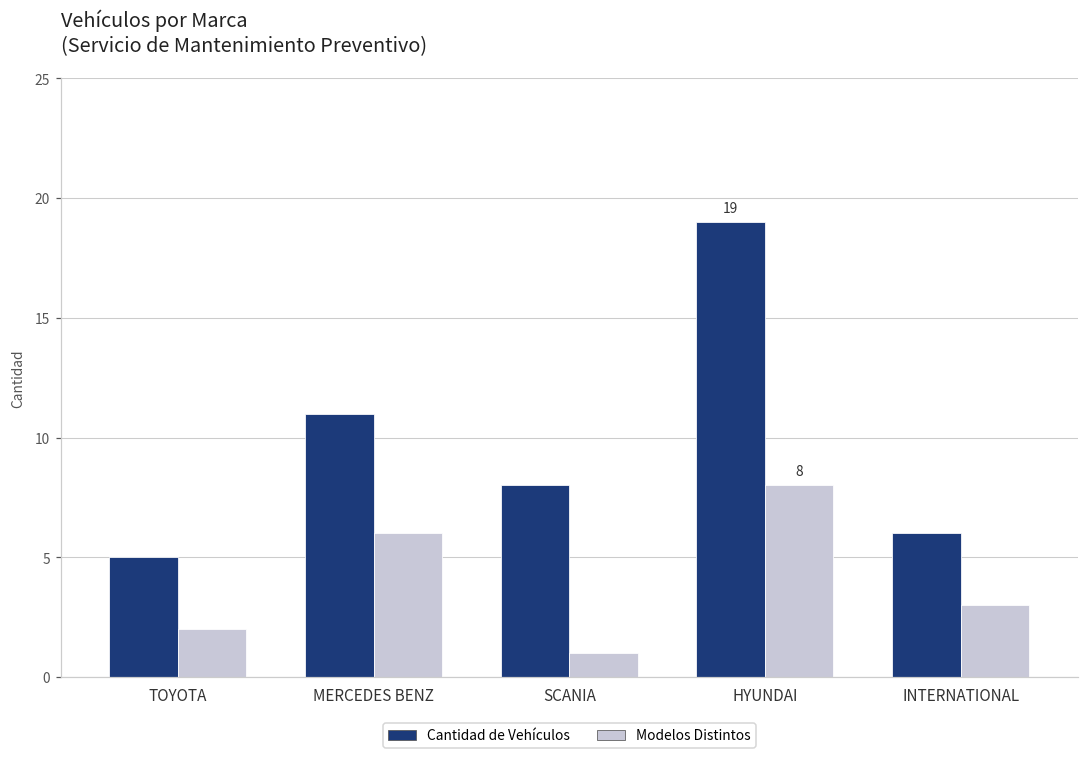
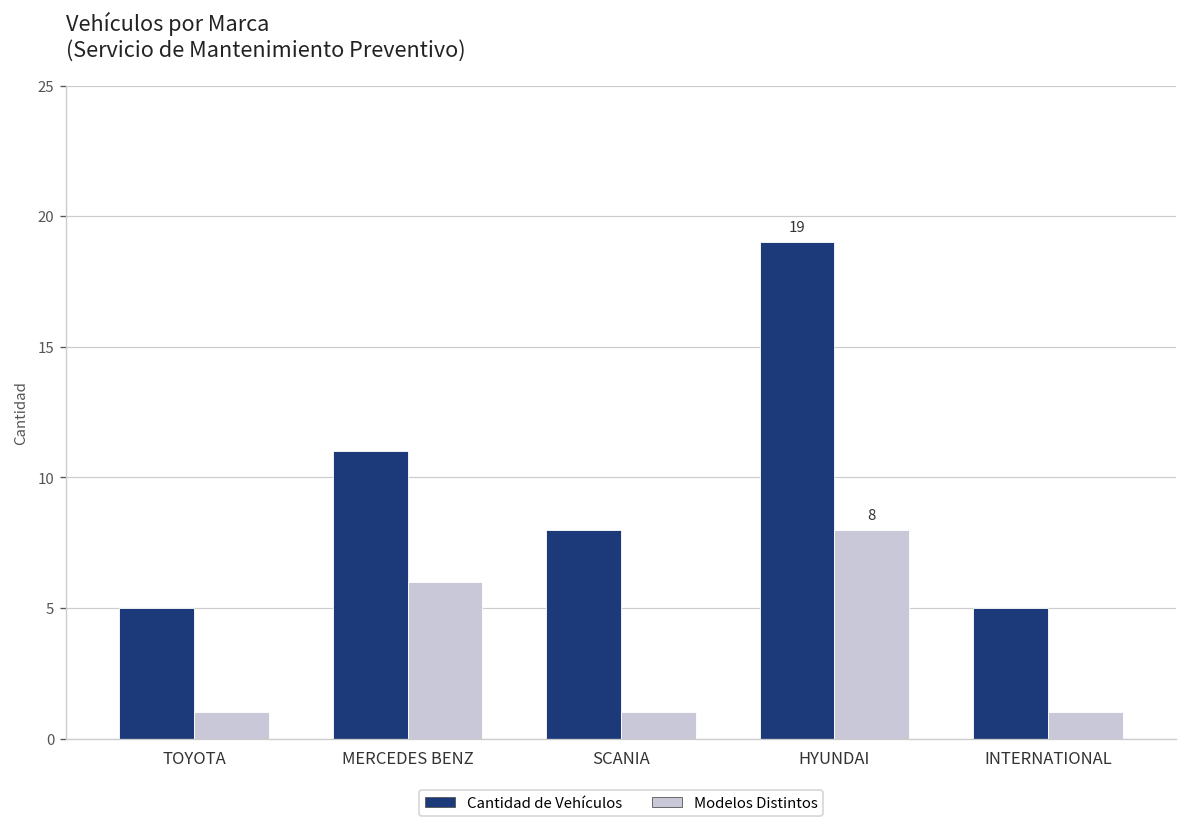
  {
    "Cantidad de Vehículos": {
      "TOYOTA": 5,
      "MERCEDES BENZ": 11,
      "SCANIA": 8,
-     "INTERNATIONAL": 6
+     "INTERNATIONAL": 5
    },
    "Modelos Distintos": {
-     "TOYOTA": 2,
+     "TOYOTA": 1,
      "MERCEDES BENZ": 6,
      "SCANIA": 1,
-     "INTERNATIONAL": 3
+     "INTERNATIONAL": 1
    }
  }
